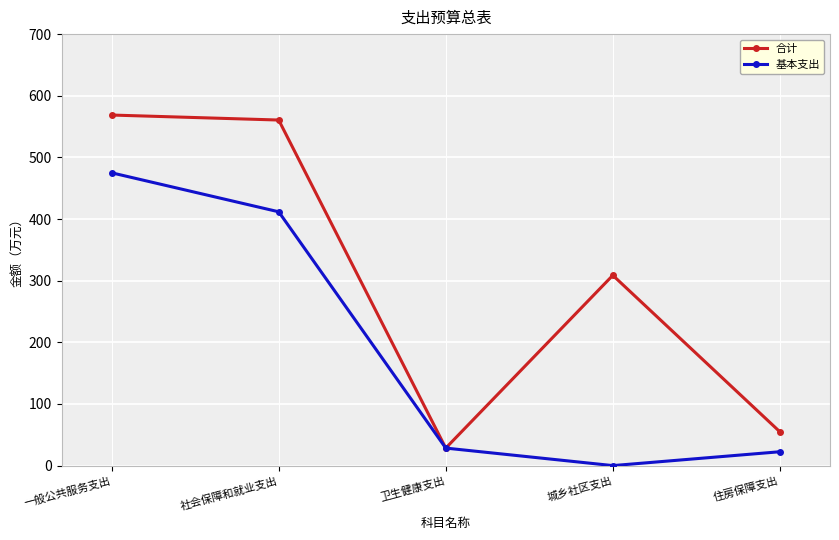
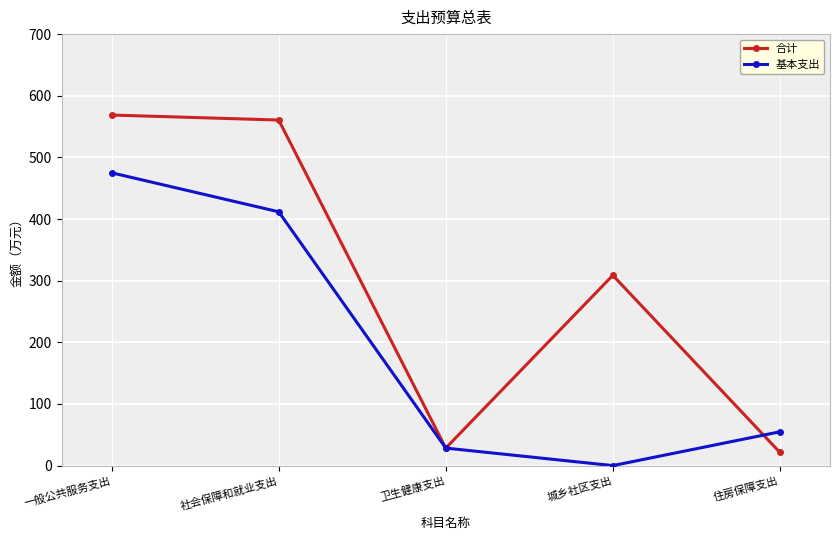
  {
    "合计": {
      "一般公共服务支出": 570,
      "社会保障和就业支出": 560,
      "城乡社区支出": 310,
-     "住房保障支出": 50
+     "住房保障支出": 20
    },
    "基本支出": {
      "一般公共服务支出": 480,
      "社会保障和就业支出": 410,
      "城乡社区支出": 0,
-     "住房保障支出": 20
+     "住房保障支出": 50
    }
  }
